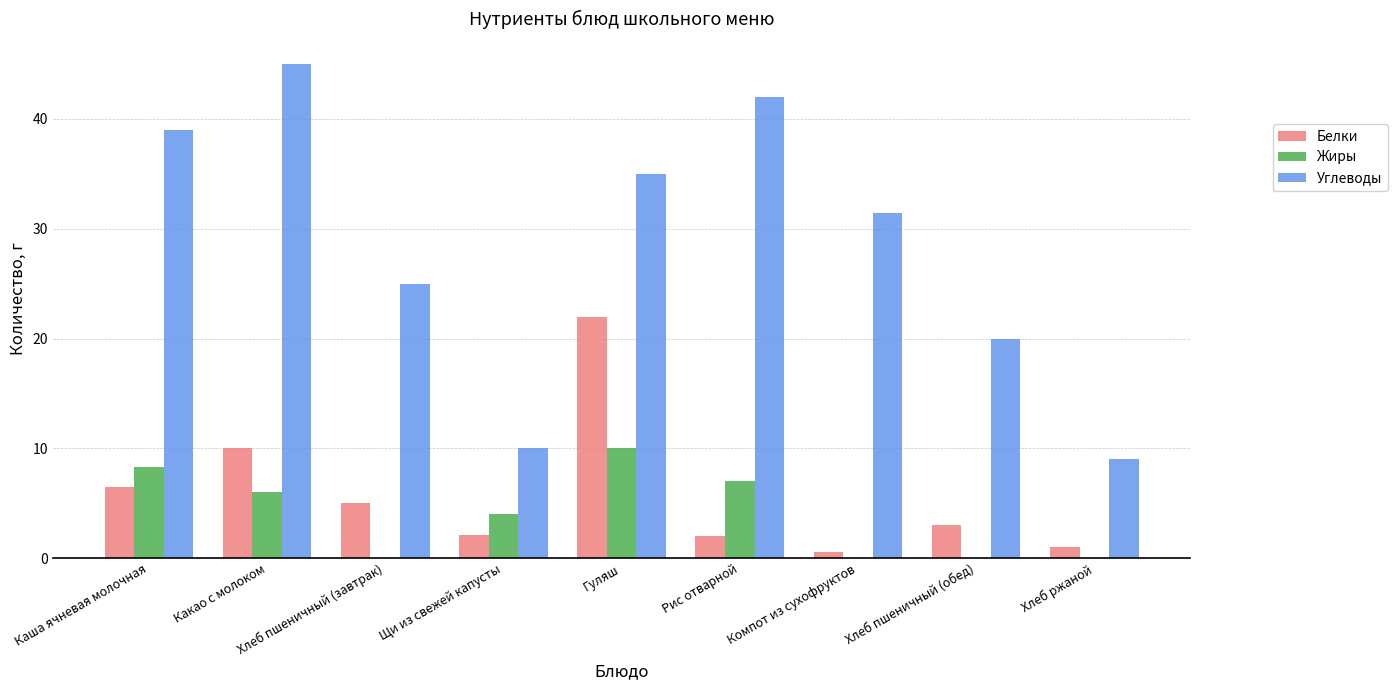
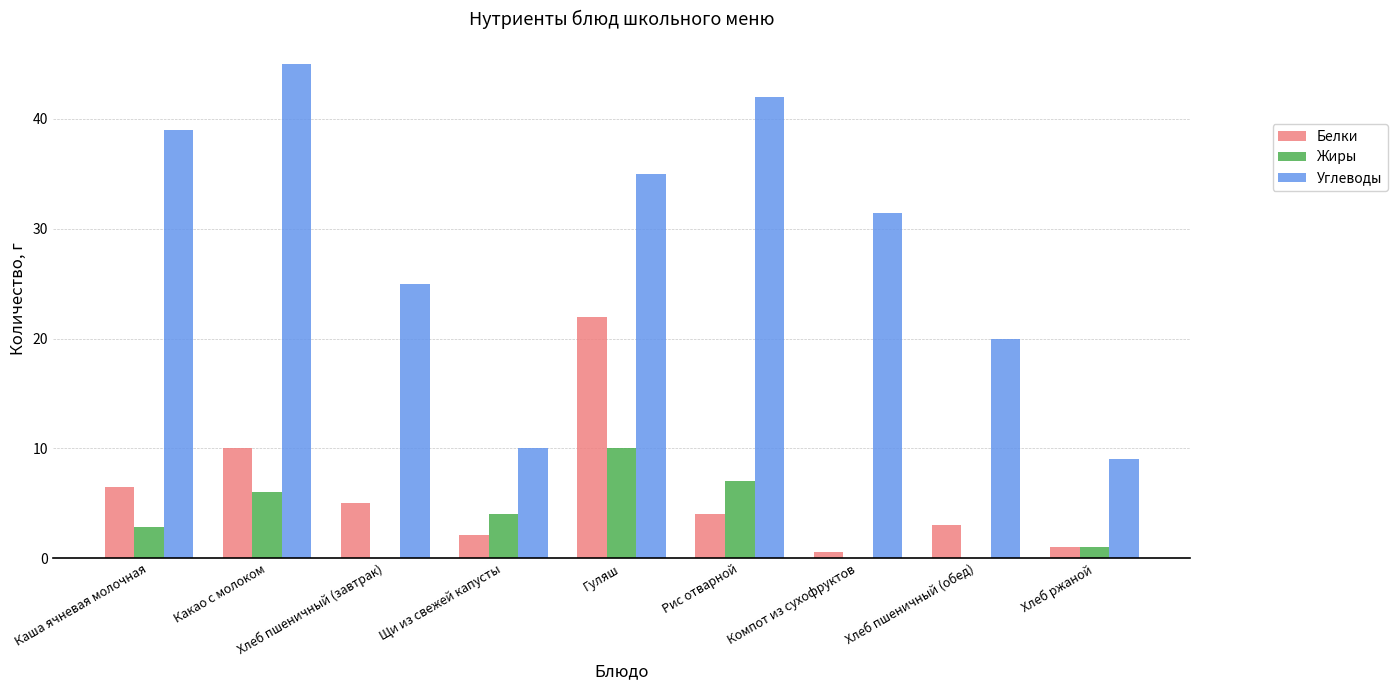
  {
    "Белки": {
      "Каша ячневая молочная": 6.5,
      "Какао с молоком": 10,
      "Хлеб пшеничный (завтрак)": 5,
      "Щи из свежей капусты": 2,
      "Гуляш": 22,
-     "Рис отварной": 2,
+     "Рис отварной": 4,
      "Компот из сухофруктов": 0.6,
      "Хлеб пшеничный (обед)": 3,
      "Хлеб ржаной": 1
    },
    "Жиры": {
-     "Каша ячневая молочная": 8.3,
+     "Каша ячневая молочная": 2.8,
      "Какао с молоком": 6.0,
      "Хлеб пшеничный (завтрак)": 0.0,
      "Щи из свежей капусты": 4.0,
      "Гуляш": 10.0,
      "Рис отварной": 7.0,
      "Компот из сухофруктов": 0.0,
      "Хлеб пшеничный (обед)": 0.0,
-     "Хлеб ржаной": 0
+     "Хлеб ржаной": 1
    },
    "Углеводы": {
      "Каша ячневая молочная": 39.0,
      "Какао с молоком": 45.0,
      "Хлеб пшеничный (завтрак)": 25.0,
      "Щи из свежей капусты": 10.0,
      "Гуляш": 35.0,
      "Рис отварной": 42.0,
      "Компот из сухофруктов": 31.4,
      "Хлеб пшеничный (обед)": 20.0,
      "Хлеб ржаной": 9.0
    }
  }
